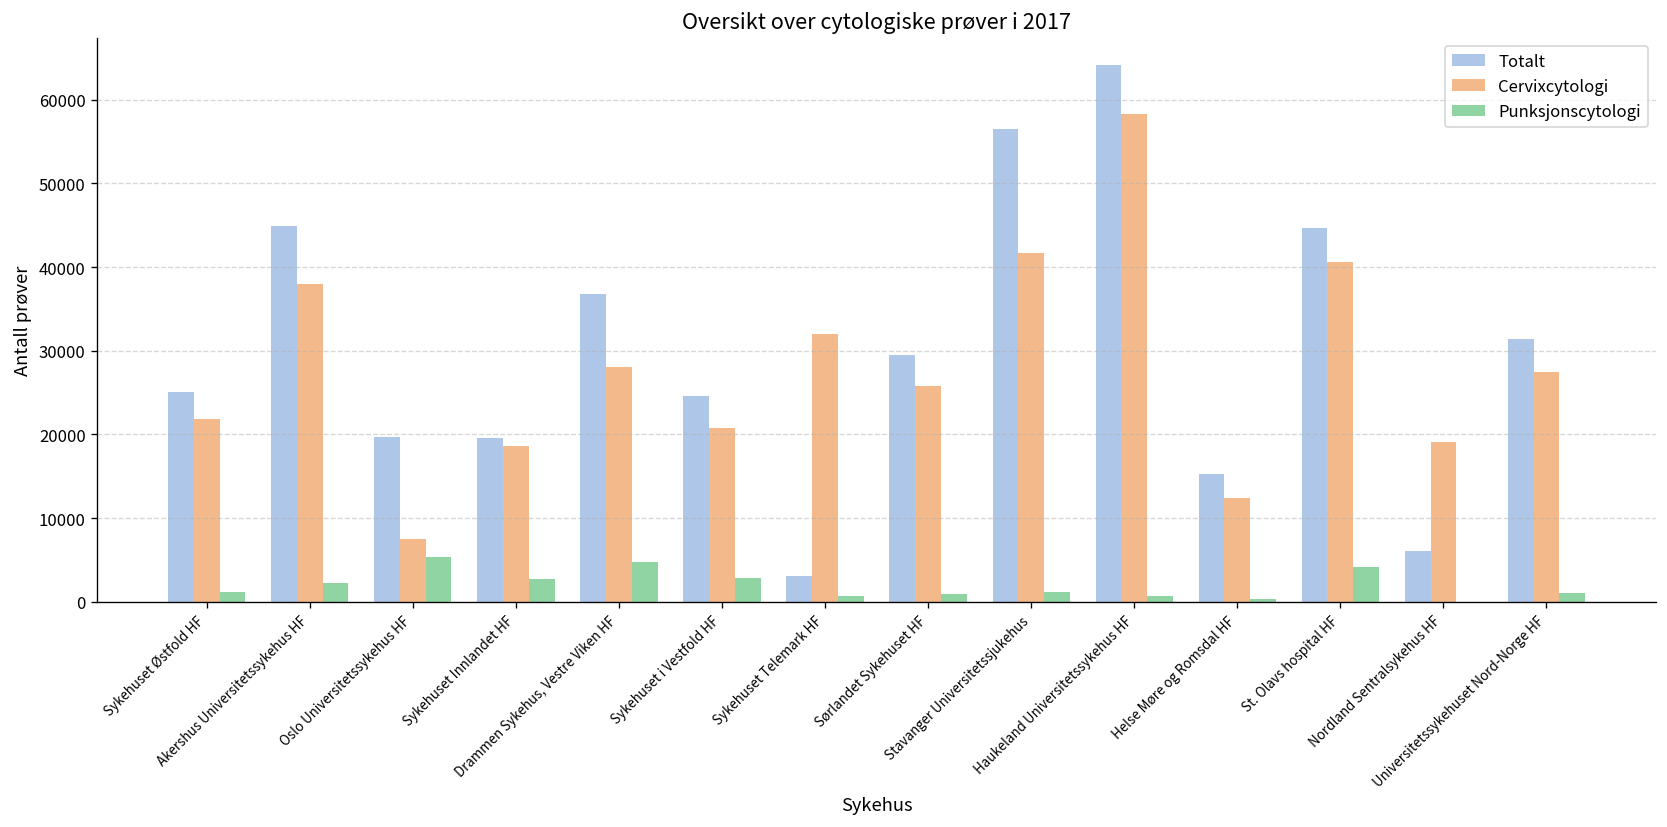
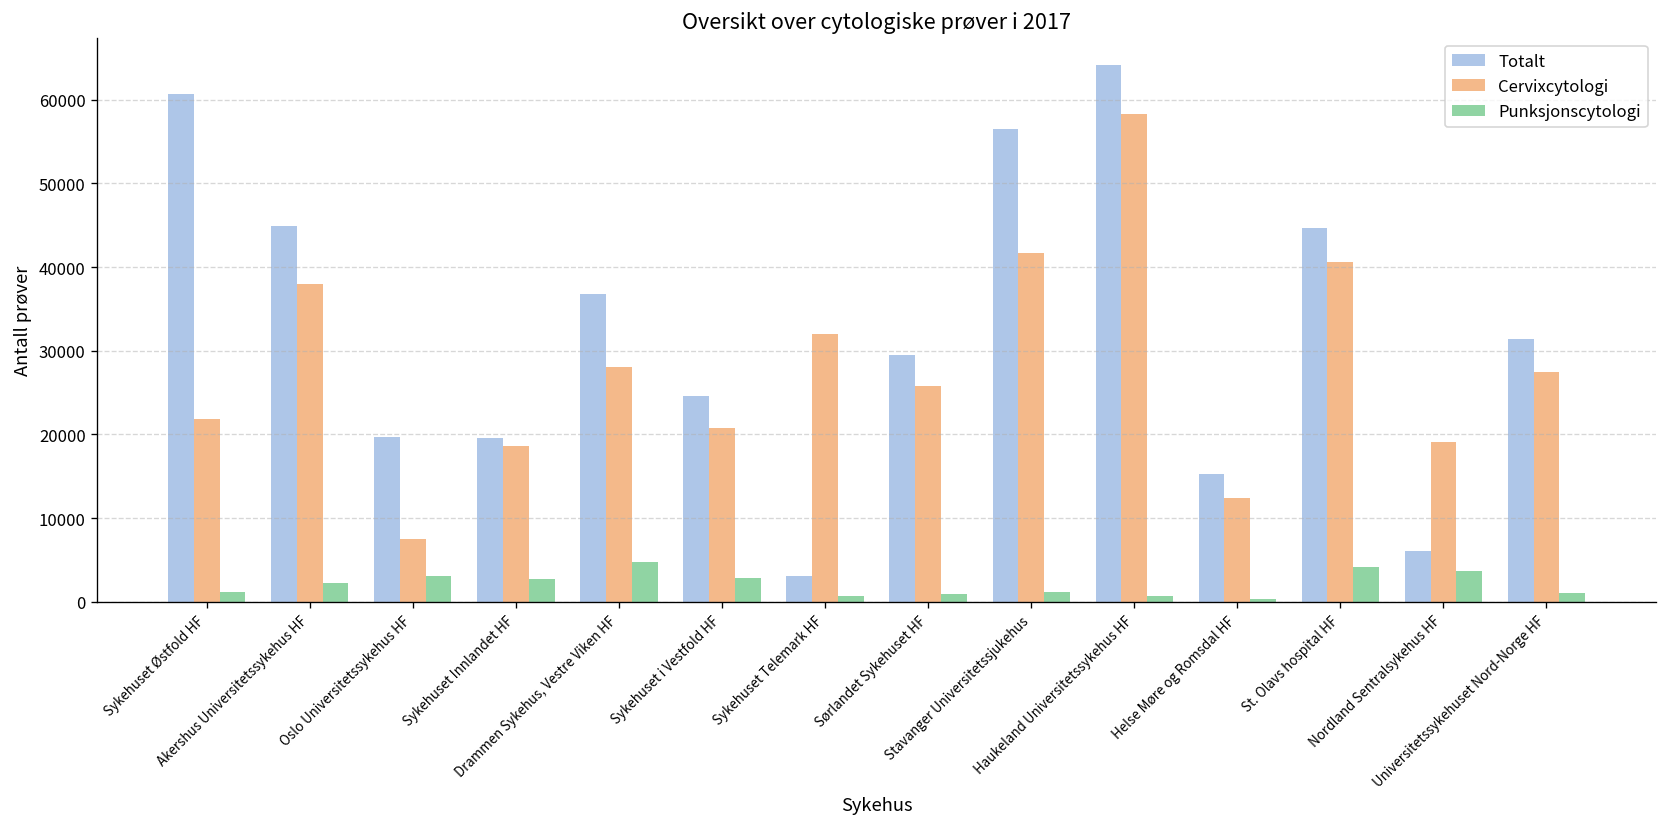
  {
    "Totalt": {
-     "Sykehuset Østfold HF": 25000,
+     "Sykehuset Østfold HF": 61000,
      "Akershus Universitetssykehus HF": 45000,
      "Oslo Universitetssykehus HF": 20000,
      "Sykehuset Innlandet HF": 20000,
      "Drammen Sykehus, Vestre Viken HF": 37000,
      "Sykehuset i Vestfold HF": 25000,
      "Sykehuset Telemark HF": 3000,
      "Sørlandet Sykehuset HF": 29000,
      "Stavanger Universitetssjukehus": 56000,
      "Haukeland Universitetssykehus HF": 64000,
      "Helse Møre og Romsdal HF": 15000,
      "St. Olavs hospital HF": 45000,
      "Nordland Sentralsykehus HF": 6000,
      "Universitetssykehuset Nord-Norge HF": 31000
    },
    "Cervixcytologi": {
      "Sykehuset Østfold HF": 22000,
      "Akershus Universitetssykehus HF": 38000,
      "Oslo Universitetssykehus HF": 8000,
      "Sykehuset Innlandet HF": 19000,
      "Drammen Sykehus, Vestre Viken HF": 28000,
      "Sykehuset i Vestfold HF": 21000,
      "Sykehuset Telemark HF": 32000,
      "Sørlandet Sykehuset HF": 26000,
      "Stavanger Universitetssjukehus": 42000,
      "Haukeland Universitetssykehus HF": 58000,
      "Helse Møre og Romsdal HF": 12000,
      "St. Olavs hospital HF": 41000,
      "Nordland Sentralsykehus HF": 19000,
      "Universitetssykehuset Nord-Norge HF": 28000
    },
    "Punksjonscytologi": {
      "Sykehuset Østfold HF": 1000,
      "Akershus Universitetssykehus HF": 2000,
-     "Oslo Universitetssykehus HF": 5000,
+     "Oslo Universitetssykehus HF": 3000,
      "Sykehuset Innlandet HF": 3000,
      "Drammen Sykehus, Vestre Viken HF": 5000,
      "Sykehuset i Vestfold HF": 3000,
      "Sykehuset Telemark HF": 1000,
      "Sørlandet Sykehuset HF": 1000,
      "Stavanger Universitetssjukehus": 1000,
      "Haukeland Universitetssykehus HF": 1000,
      "St. Olavs hospital HF": 4000,
-     "Nordland Sentralsykehus HF": 0,
+     "Nordland Sentralsykehus HF": 4000,
      "Universitetssykehuset Nord-Norge HF": 1000
    }
  }
